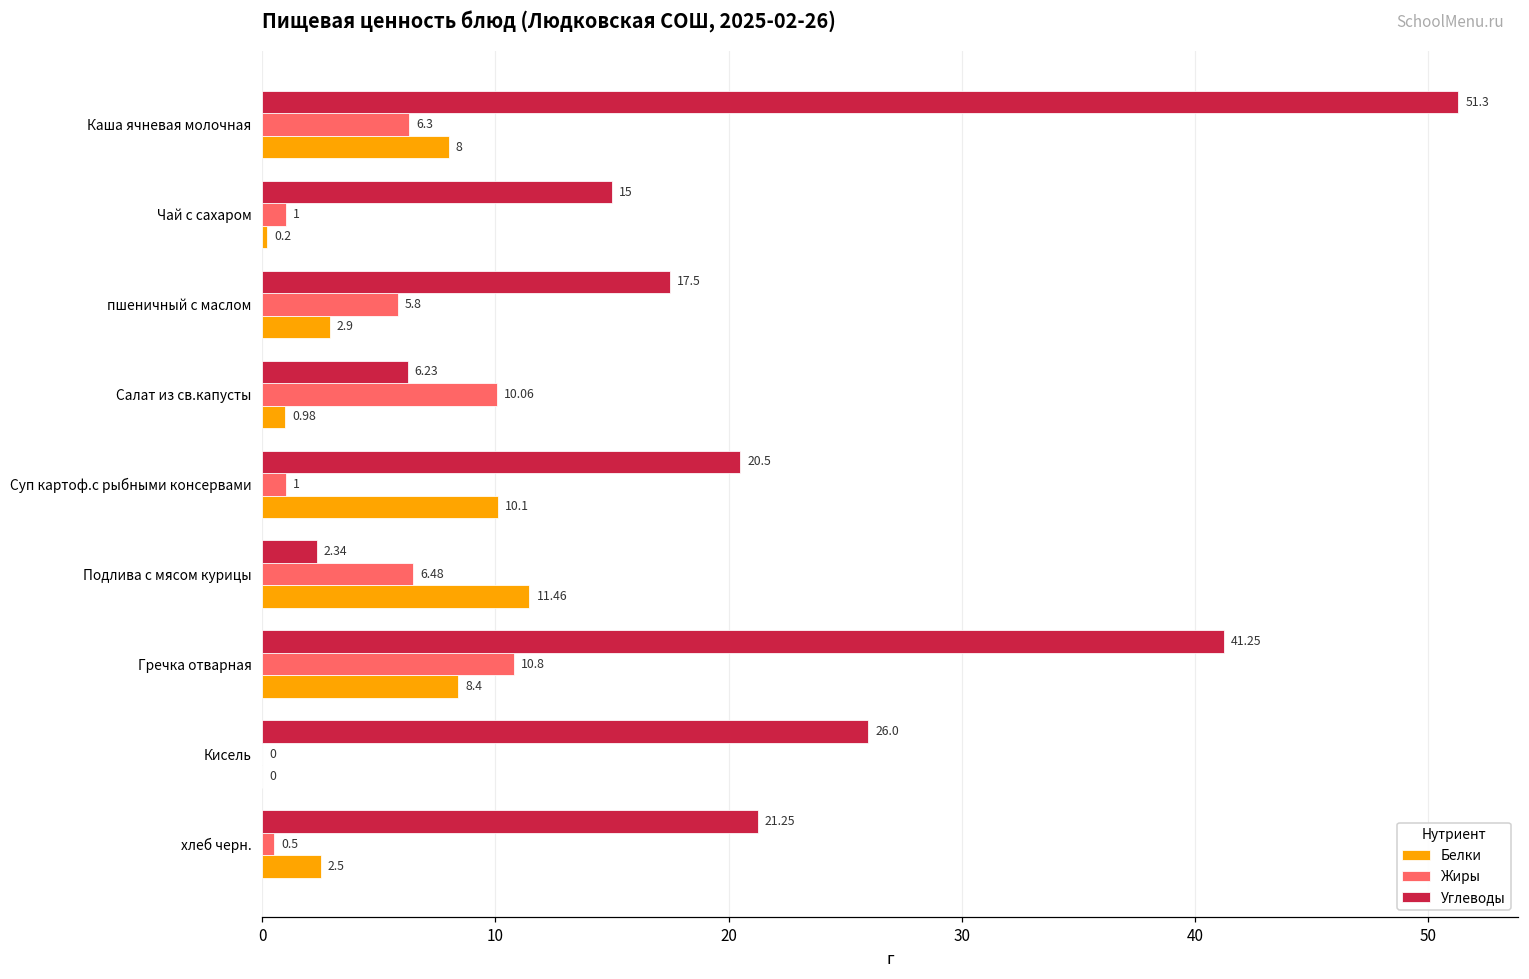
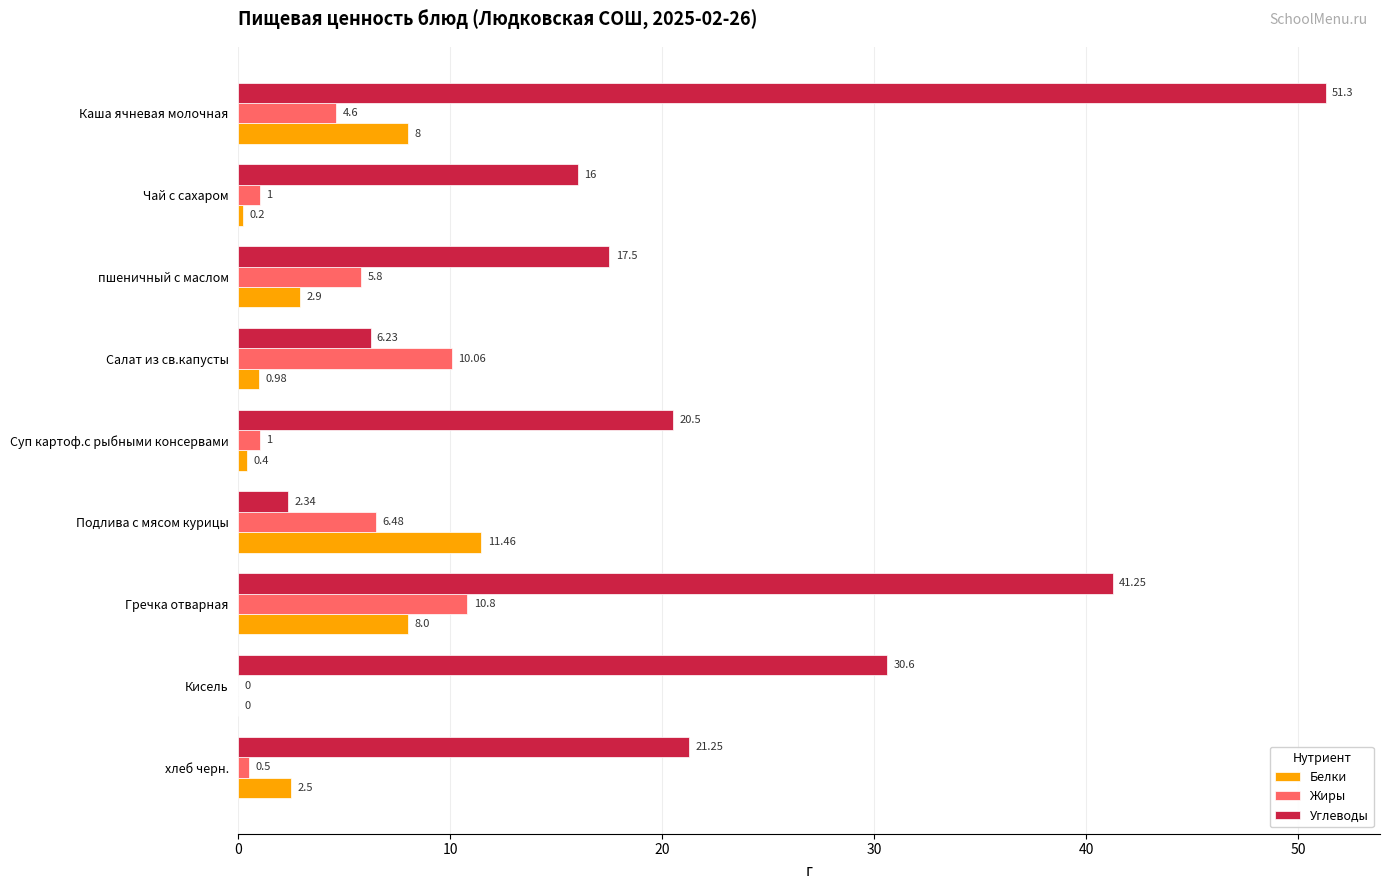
  {
    "Белки": {
      "Каша ячневая молочная": 8,
      "Чай с сахаром": 0.2,
      "пшеничный с маслом": 2.9,
      "Салат из св.капусты": 0.98,
-     "Суп картоф.с рыбными консервами": 10.1,
+     "Суп картоф.с рыбными консервами": 0.4,
      "Подлива с мясом курицы": 11.46,
-     "Гречка отварная": 8.4,
+     "Гречка отварная": 8.0,
      "Кисель": 0,
      "хлеб черн.": 2.5
    },
    "Жиры": {
-     "Каша ячневая молочная": 6.3,
+     "Каша ячневая молочная": 4.6,
      "Чай с сахаром": 1,
      "пшеничный с маслом": 5.8,
      "Салат из св.капусты": 10.06,
      "Суп картоф.с рыбными консервами": 1,
      "Подлива с мясом курицы": 6.48,
      "Гречка отварная": 10.8,
      "Кисель": 0,
      "хлеб черн.": 0.5
    },
    "Углеводы": {
      "Каша ячневая молочная": 51.3,
-     "Чай с сахаром": 15,
+     "Чай с сахаром": 16,
      "пшеничный с маслом": 17.5,
      "Салат из св.капусты": 6.23,
      "Суп картоф.с рыбными консервами": 20.5,
      "Подлива с мясом курицы": 2.34,
      "Гречка отварная": 41.25,
-     "Кисель": 26.0,
+     "Кисель": 30.6,
      "хлеб черн.": 21.25
    }
  }
